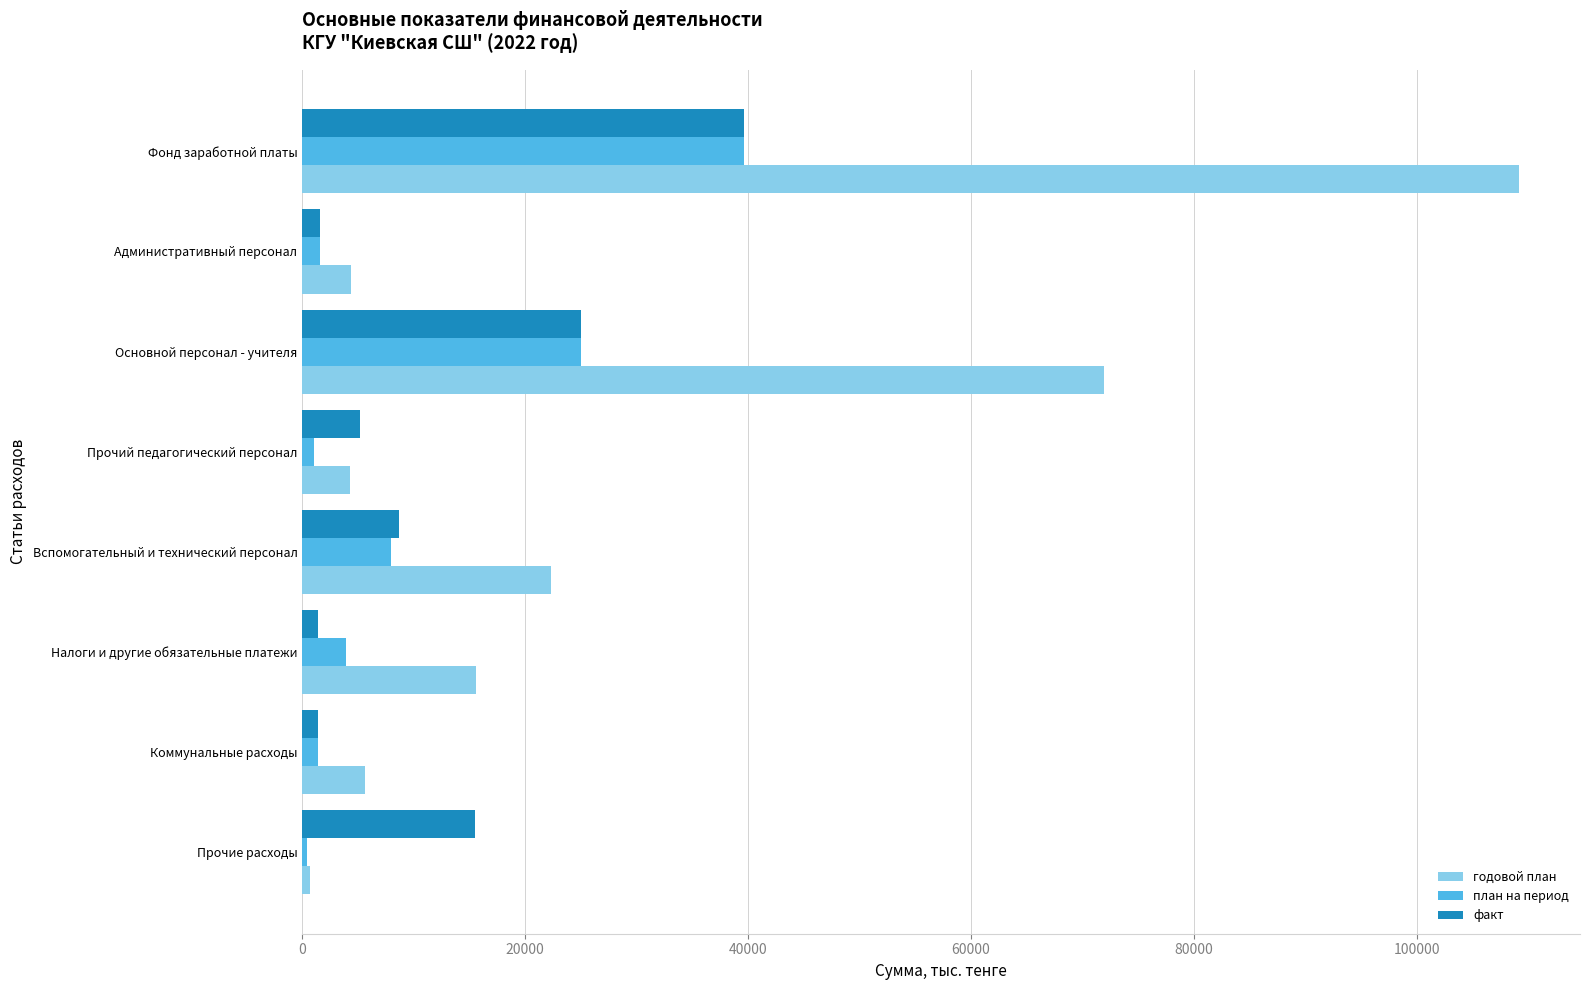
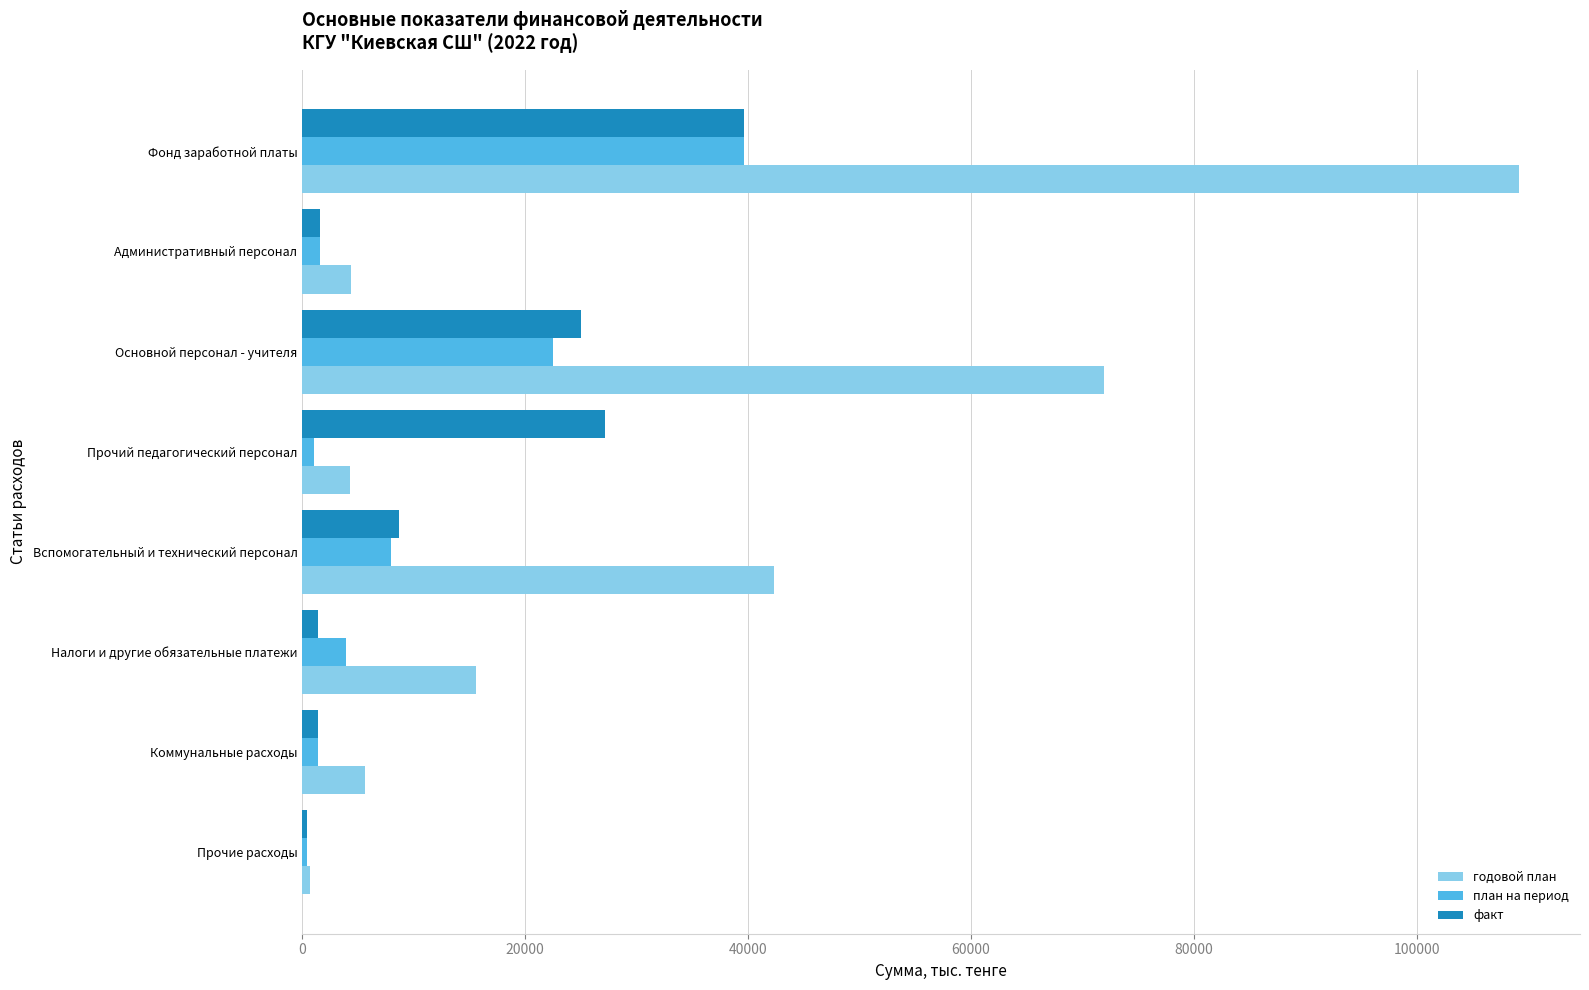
  {
    "годовой план": {
      "Фонд заработной платы": 109200,
      "Административный персонал": 4400,
      "Основной персонал - учителя": 71900,
      "Прочий педагогический персонал": 4300,
-     "Вспомогательный и технический персонал": 22300,
+     "Вспомогательный и технический персонал": 42400,
      "Налоги и другие обязательные платежи": 15500,
      "Коммунальные расходы": 5600,
      "Прочие расходы": 700
    },
    "план на период": {
      "Фонд заработной платы": 39700,
      "Административный персонал": 1500,
-     "Основной персонал - учителя": 25000,
+     "Основной персонал - учителя": 22500,
      "Прочий педагогический персонал": 1000,
      "Вспомогательный и технический персонал": 7900,
      "Налоги и другие обязательные платежи": 3900,
      "Коммунальные расходы": 1400,
      "Прочие расходы": 400
    },
    "факт": {
      "Фонд заработной платы": 39700,
      "Административный персонал": 1500,
      "Основной персонал - учителя": 25000,
-     "Прочий педагогический персонал": 5200,
+     "Прочий педагогический персонал": 27100,
      "Вспомогательный и технический персонал": 8600,
      "Налоги и другие обязательные платежи": 1400,
      "Коммунальные расходы": 1400,
-     "Прочие расходы": 15500
+     "Прочие расходы": 400
    }
  }
